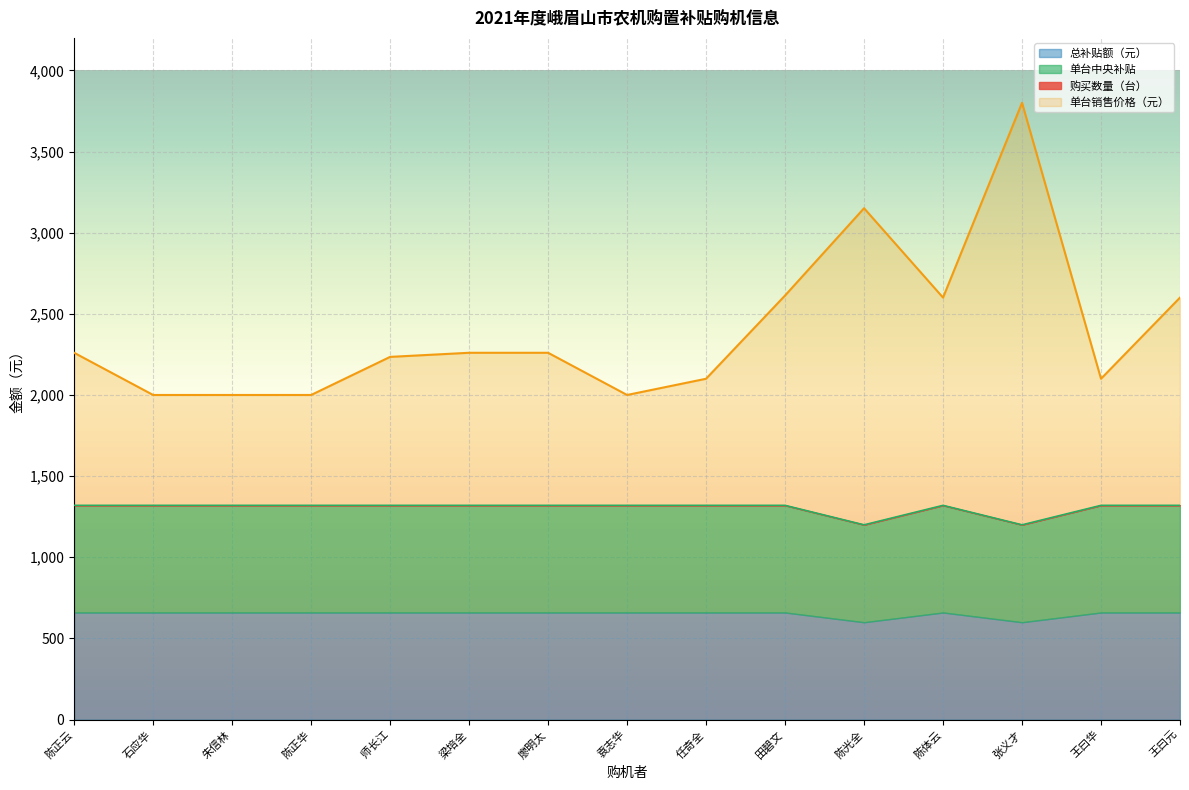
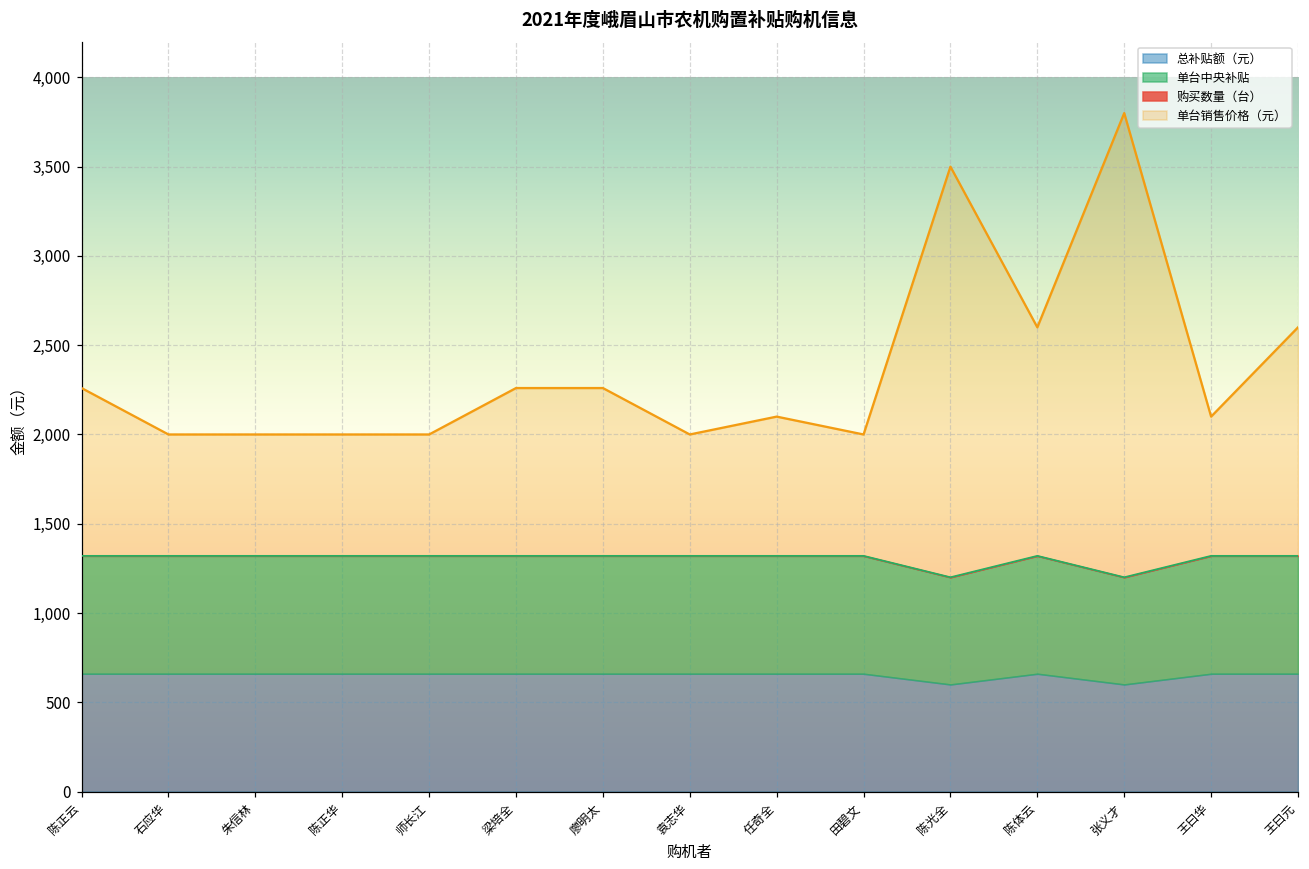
  {
    "总补贴额（元）": {
      "陈正云": "660",
      "石应华": "660",
      "朱信林": "660",
      "陈正华": "660",
      "师长江": "660",
      "梁培全": "660",
      "廖明太": "660",
      "袁志华": "660",
      "任奇全": "660",
      "田碧文": "660",
      "陈光全": "600",
      "陈体云": "660",
      "张义才": "600",
      "王曰华": "660",
      "王曰元": "660"
    },
    "购买数量（台）": {
      "陈正云": "660",
      "石应华": "660",
      "朱信林": "660",
      "陈正华": "660",
      "师长江": "660",
      "梁培全": "660",
      "廖明太": "660",
      "袁志华": "660",
      "任奇全": "660",
      "田碧文": "660",
      "陈光全": "600",
      "陈体云": "660",
      "张义才": "600",
      "王曰华": "660",
      "王曰元": "660"
    },
    "单台销售价格（元）": {
      "陈正云": "2,260",
      "石应华": "2,000",
      "朱信林": "2,000",
      "陈正华": "2,000",
-     "师长江": "2,230",
+     "师长江": "2,000",
      "梁培全": "2,260",
      "廖明太": "2,260",
      "袁志华": "2,000",
      "任奇全": "2,100",
-     "田碧文": "2,610",
-     "陈光全": "3,150",
+     "田碧文": "2,000",
+     "陈光全": "3,500",
      "陈体云": "2,600",
      "张义才": "3,800",
      "王曰华": "2,100",
      "王曰元": "2,600"
    }
  }
